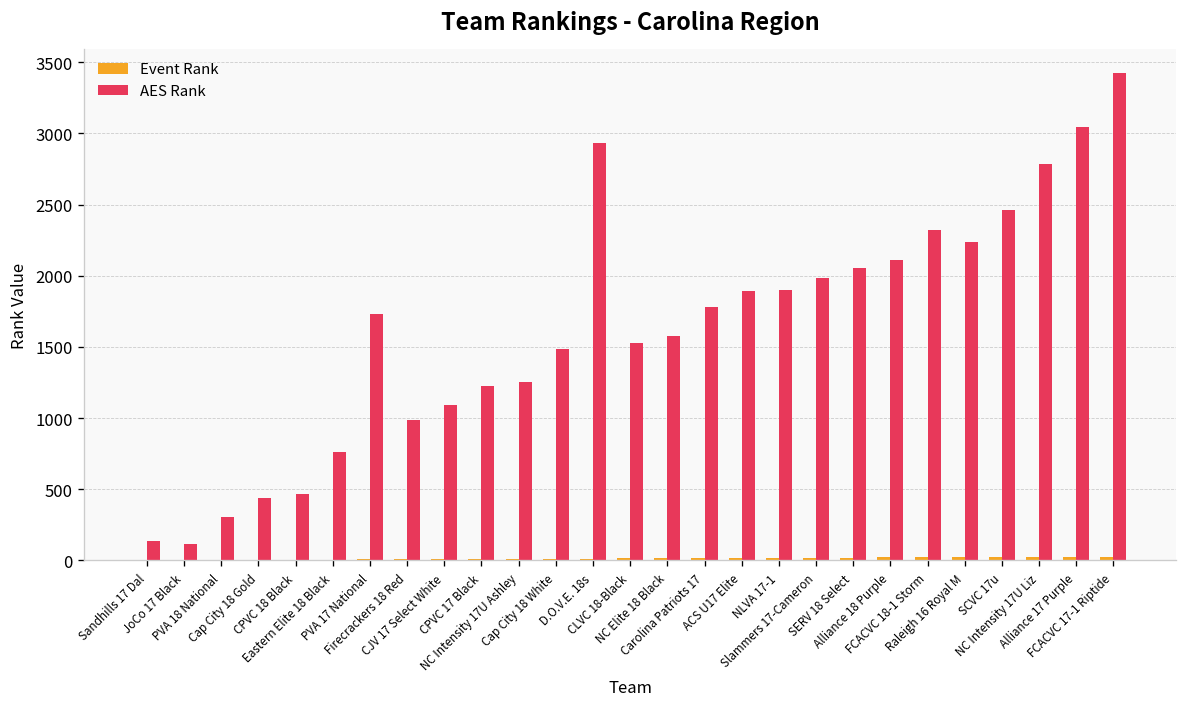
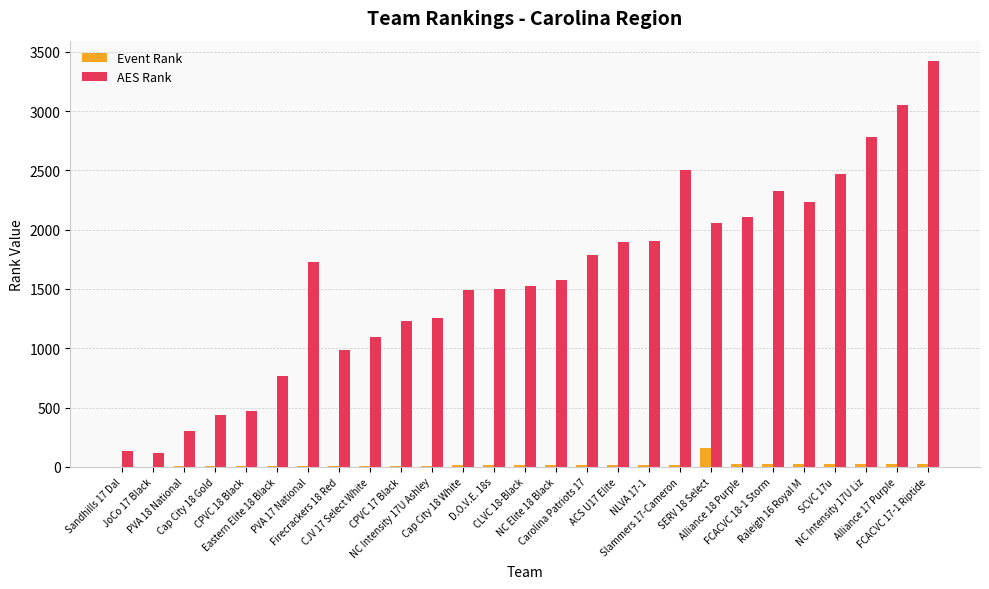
  {
    "Event Rank": {
-     "SERV 18 Select": 20,
+     "SERV 18 Select": 160,
      "FCACVC 18-1 Storm": 20,
      "Raleigh 16 Royal M": 20,
      "SCVC 17u": 20,
      "NC Intensity 17U Liz": 30,
      "Alliance 17 Purple": 30,
      "FCACVC 17-1 Riptide": 30
    },
    "AES Rank": {
      "Sandhills 17 Dal": 130,
      "JoCo 17 Black": 120,
      "PVA 18 National": 300,
      "Cap City 18 Gold": 440,
      "CPVC 18 Black": 470,
      "Eastern Elite 18 Black": 760,
      "PVA 17 National": 1730,
      "Firecrackers 18 Red": 980,
      "CJV 17 Select White": 1090,
      "CPVC 17 Black": 1230,
      "NC Intensity 17U Ashley": 1250,
      "Cap City 18 White": 1490,
-     "D.O.V.E. 18s": 2930,
+     "D.O.V.E. 18s": 1500,
      "CLVC 18-Black": 1530,
      "NC Elite 18 Black": 1580,
      "Carolina Patriots 17": 1780,
      "ACS U17 Elite": 1900,
      "NLVA 17-1": 1900,
-     "Slammers 17-Cameron": 1980,
+     "Slammers 17-Cameron": 2500,
      "SERV 18 Select": 2060,
      "Alliance 18 Purple": 2110,
      "FCACVC 18-1 Storm": 2320,
      "Raleigh 16 Royal M": 2240,
      "SCVC 17u": 2470,
      "NC Intensity 17U Liz": 2780,
      "Alliance 17 Purple": 3050,
      "FCACVC 17-1 Riptide": 3420
    }
  }
